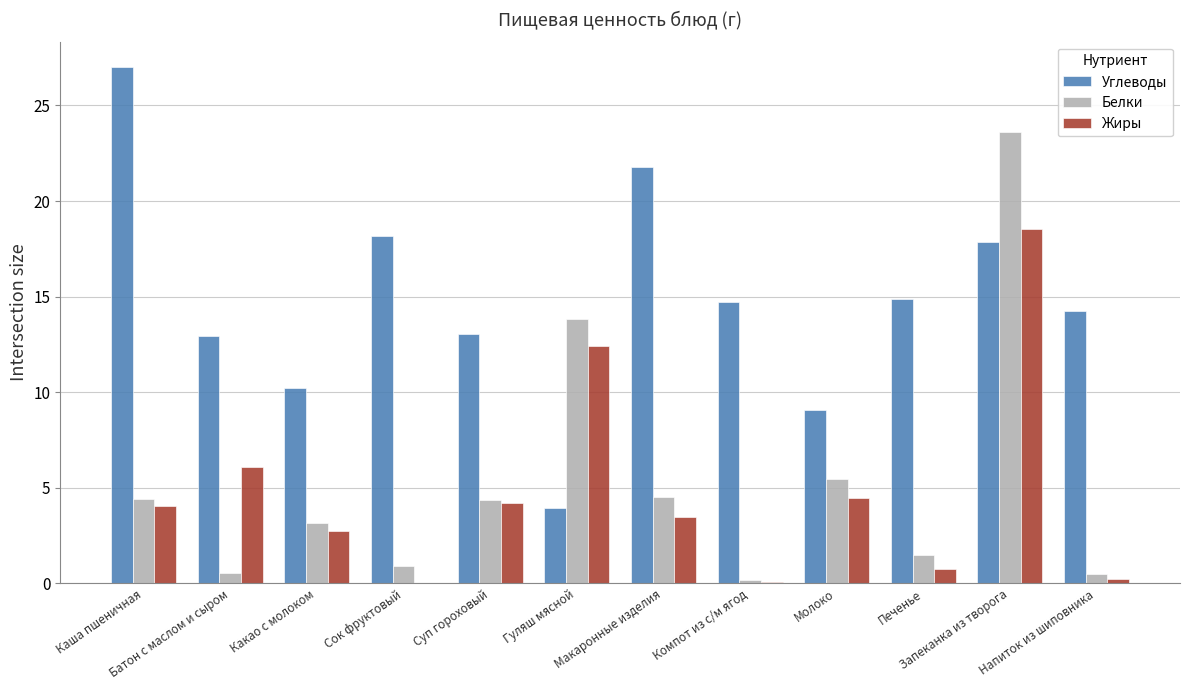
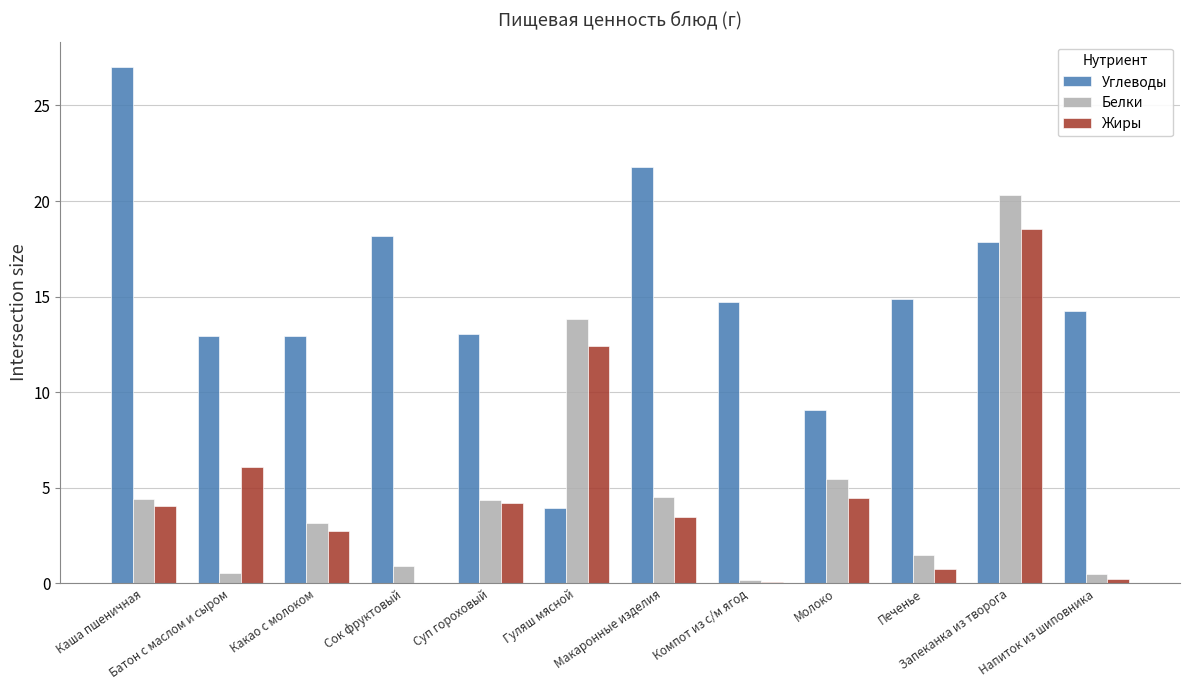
  {
    "Углеводы": {
      "Каша пшеничная": 27.0,
      "Батон с маслом и сыром": 12.9,
-     "Какао с молоком": 10.2,
+     "Какао с молоком": 13.0,
      "Сок фруктовый": 18.2,
      "Суп гороховый": 13.1,
      "Гуляш мясной": 4.0,
      "Макаронные изделия": 21.8,
      "Компот из с/м ягод": 14.7,
      "Молоко": 9.1,
      "Печенье": 14.9,
      "Запеканка из творога": 17.8,
      "Напиток из шиповника": 14.2
    },
    "Белки": {
      "Каша пшеничная": 4.4,
      "Батон с маслом и сыром": 0.5,
      "Какао с молоком": 3.2,
      "Сок фруктовый": 0.9,
      "Суп гороховый": 4.4,
      "Гуляш мясной": 13.8,
      "Макаронные изделия": 4.5,
      "Компот из с/м ягод": 0.2,
      "Молоко": 5.5,
      "Печенье": 1.5,
-     "Запеканка из творога": 23.6,
+     "Запеканка из творога": 20.3,
      "Напиток из шиповника": 0.5
    },
    "Жиры": {
      "Каша пшеничная": 4.1,
      "Батон с маслом и сыром": 6.1,
      "Какао с молоком": 2.7,
      "Сок фруктовый": 0.0,
      "Суп гороховый": 4.2,
      "Гуляш мясной": 12.4,
      "Макаронные изделия": 3.5,
      "Молоко": 4.5,
      "Печенье": 0.8,
      "Запеканка из творога": 18.6,
      "Напиток из шиповника": 0.2
    }
  }
